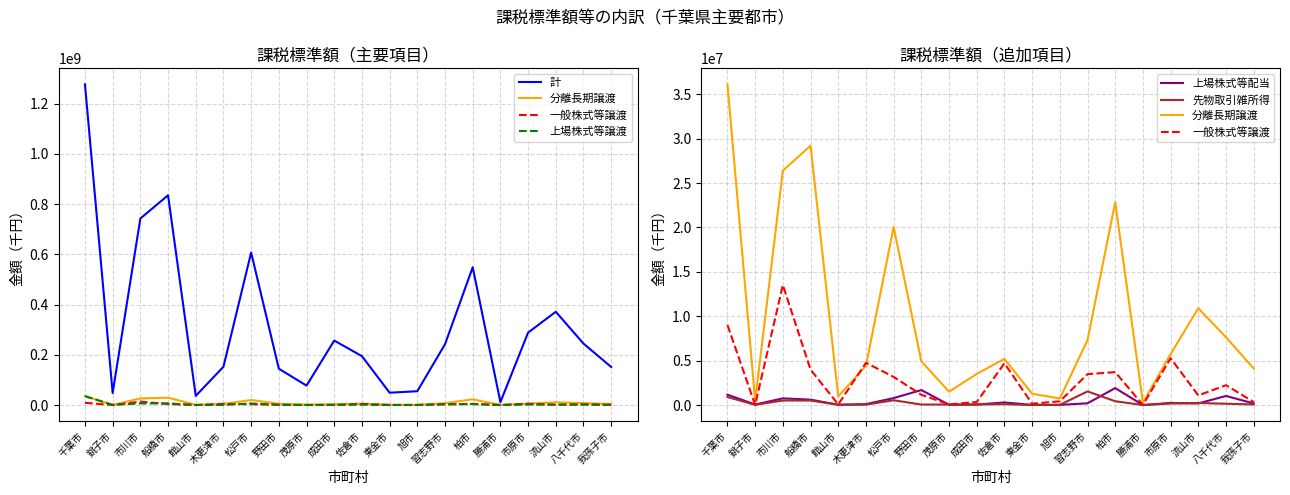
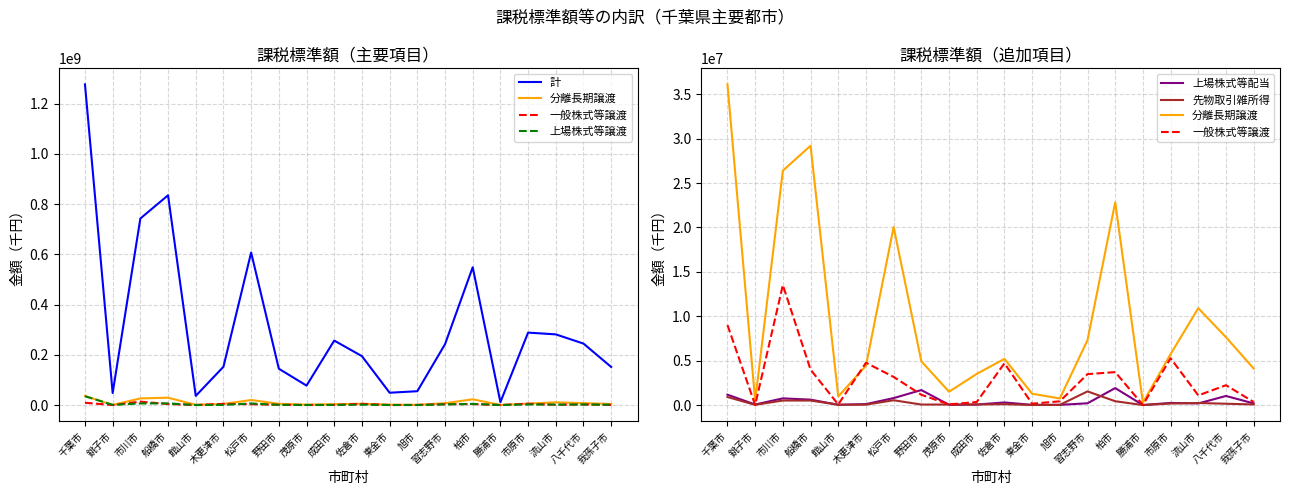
  {
    "課税標準額（主要項目）": {
      "計": {
        "千葉市": 1280000000,
        "銚子市": 50000000,
        "市川市": 740000000,
        "船橋市": 840000000,
        "館山市": 40000000,
        "木更津市": 150000000,
        "松戸市": 610000000,
        "野田市": 140000000,
        "茂原市": 80000000,
        "成田市": 260000000,
        "佐倉市": 190000000,
        "東金市": 50000000,
        "旭市": 60000000,
        "習志野市": 240000000,
        "柏市": 550000000,
        "勝浦市": 10000000,
        "市原市": 290000000,
-       "流山市": 370000000,
+       "流山市": 280000000,
        "八千代市": 240000000,
        "我孫子市": 150000000
      },
      "分離長期譲渡": {
        "市川市": 30000000,
        "船橋市": 30000000,
        "松戸市": 20000000,
        "柏市": 20000000
      },
      "一般株式等譲渡": {
        "千葉市": 10000000
      }
    },
    "課税標準額（追加項目）": {
      "上場株式等配当": {
        "野田市": 2000000,
        "習志野市": 0,
        "柏市": 2000000,
        "八千代市": 1000000
      },
      "先物取引雑所得": {
        "野田市": 0,
        "習志野市": 2000000,
        "柏市": 0,
        "八千代市": 0
      },
      "分離長期譲渡": {
        "千葉市": 36000000,
        "銚子市": 0,
        "市川市": 26000000,
        "船橋市": 29000000,
        "館山市": 1000000,
        "木更津市": 4000000,
        "松戸市": 20000000,
        "野田市": 5000000,
        "茂原市": 2000000,
        "成田市": 4000000,
        "佐倉市": 5000000,
        "東金市": 1000000,
        "旭市": 1000000,
        "習志野市": 7000000,
        "柏市": 23000000,
        "市原市": 6000000,
        "流山市": 11000000,
        "八千代市": 8000000,
        "我孫子市": 4000000
      },
      "一般株式等譲渡": {
        "千葉市": 9000000,
        "市川市": 14000000,
        "船橋市": 4000000,
        "木更津市": 5000000,
        "松戸市": 3000000,
        "野田市": 1000000,
        "佐倉市": 5000000,
        "旭市": 0,
        "習志野市": 3000000,
        "柏市": 4000000,
        "市原市": 5000000,
        "流山市": 1000000,
        "八千代市": 2000000
      }
    }
  }
